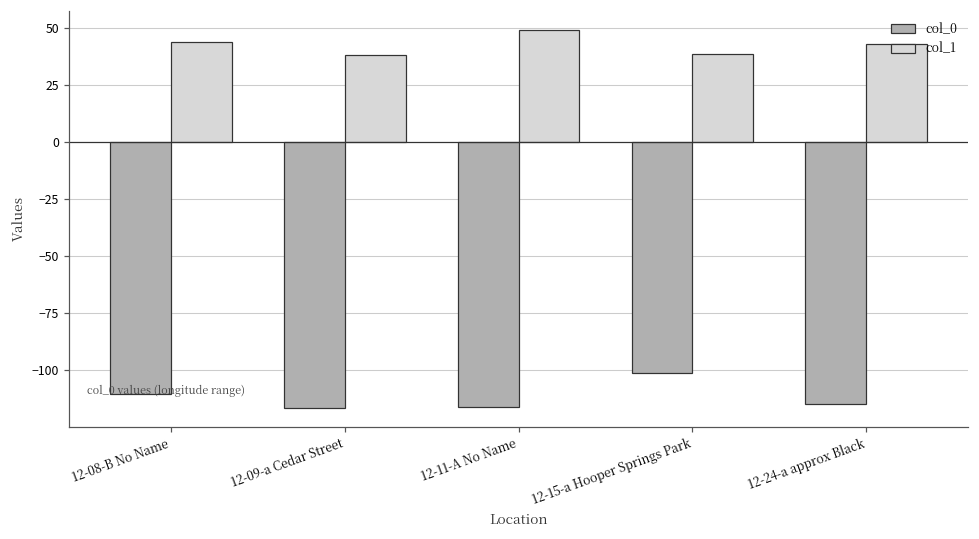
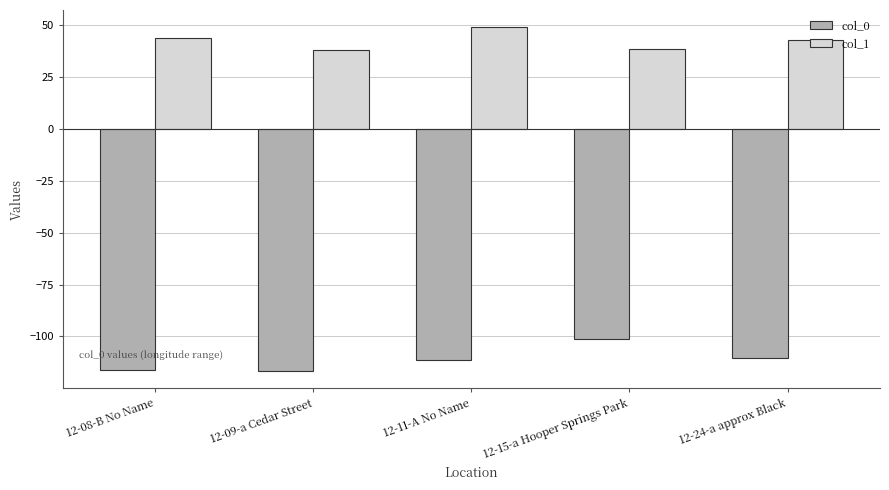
  {
    "col_0": {
-     "12-08-B No Name": -110,
+     "12-08-B No Name": -116,
      "12-09-a Cedar Street": -117,
-     "12-11-A No Name": -116,
+     "12-11-A No Name": -112,
      "12-15-a Hooper Springs Park": -101,
-     "12-24-a approx Black": -115
+     "12-24-a approx Black": -110
    },
    "col_1": {
      "12-08-B No Name": 44,
      "12-09-a Cedar Street": 38,
      "12-11-A No Name": 49,
      "12-15-a Hooper Springs Park": 38,
      "12-24-a approx Black": 43
    }
  }
